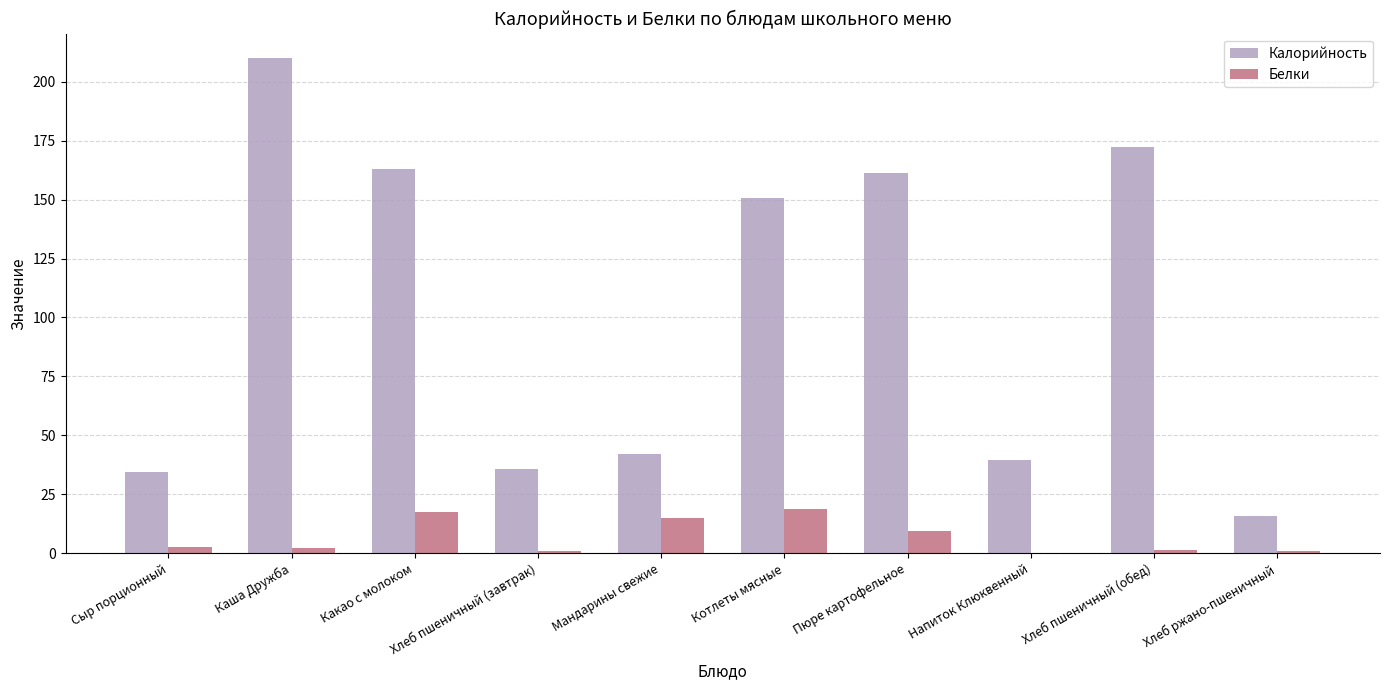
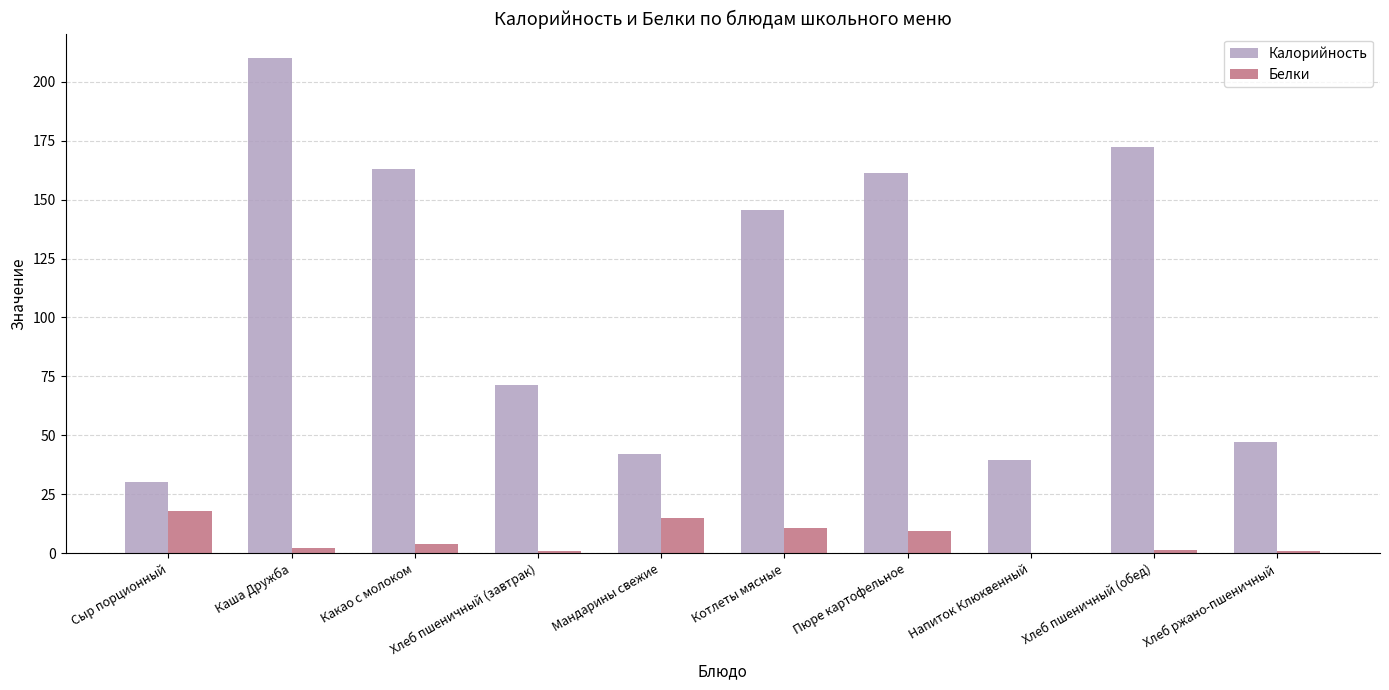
  {
    "Калорийность": {
-     "Сыр порционный": 35,
+     "Сыр порционный": 30,
      "Каша Дружба": 210,
      "Какао с молоком": 163,
-     "Хлеб пшеничный (завтрак)": 36,
+     "Хлеб пшеничный (завтрак)": 71,
      "Мандарины свежие": 42,
-     "Котлеты мясные": 151,
+     "Котлеты мясные": 146,
      "Пюре картофельное": 161,
      "Напиток Клюквенный": 40,
      "Хлеб пшеничный (обед)": 172,
-     "Хлеб ржано-пшеничный": 16
+     "Хлеб ржано-пшеничный": 47
    },
    "Белки": {
-     "Сыр порционный": 3,
+     "Сыр порционный": 18,
      "Каша Дружба": 2,
-     "Какао с молоком": 18,
+     "Какао с молоком": 4,
      "Хлеб пшеничный (завтрак)": 1,
      "Мандарины свежие": 15,
-     "Котлеты мясные": 19,
+     "Котлеты мясные": 11,
      "Пюре картофельное": 10,
      "Напиток Клюквенный": 0,
      "Хлеб пшеничный (обед)": 2
    }
  }
